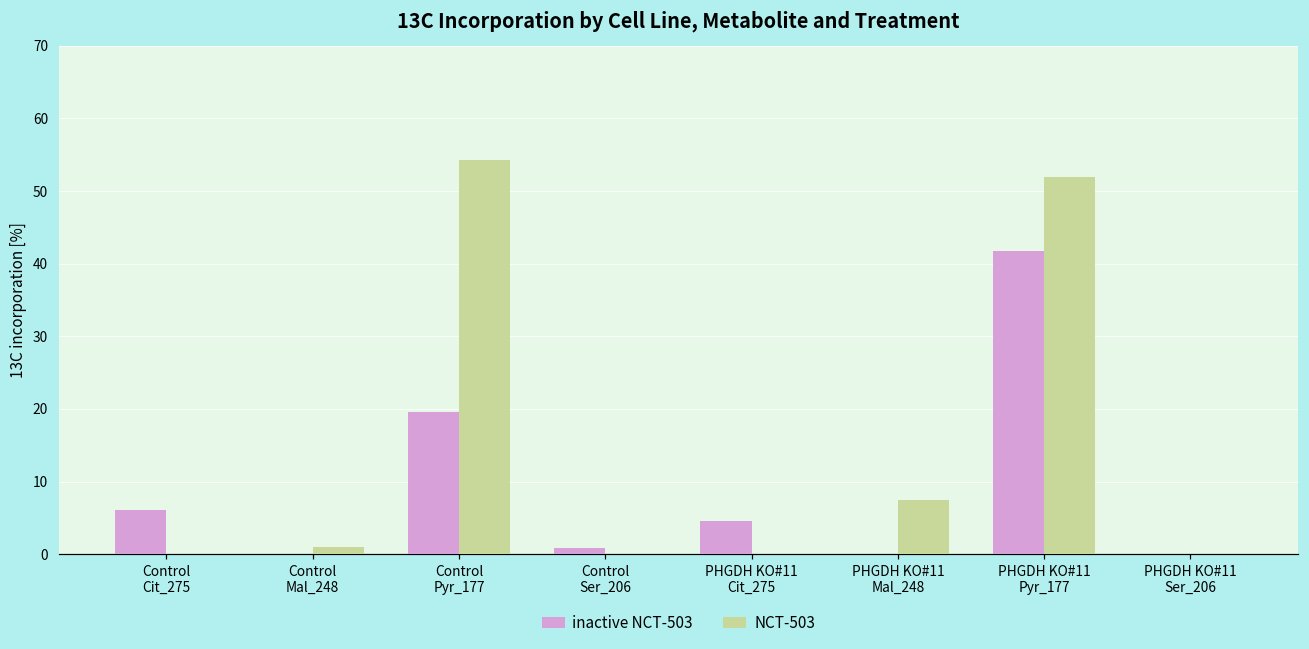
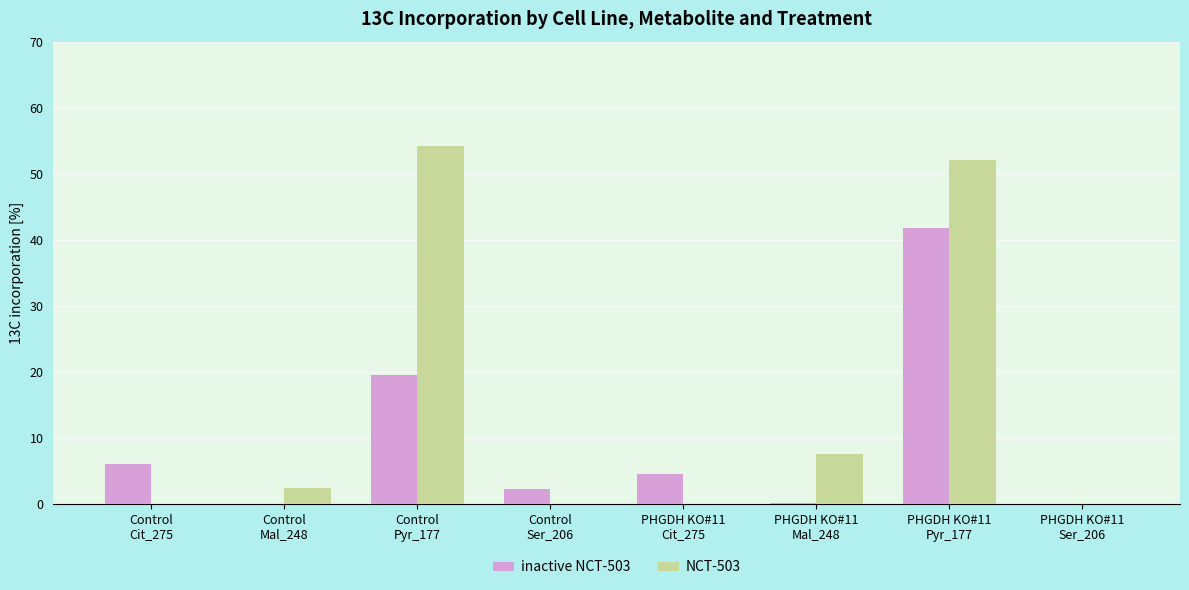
  {
    "inactive NCT-503": {
      "Control Cit_275": 6,
      "Control Mal_248": 0,
      "Control Pyr_177": 20,
-     "Control Ser_206": 1,
+     "Control Ser_206": 2,
      "PHGDH KO#11 Cit_275": 5,
      "PHGDH KO#11 Pyr_177": 42,
      "PHGDH KO#11 Ser_206": 0
    },
    "NCT-503": {
      "Control Cit_275": 0,
-     "Control Mal_248": 1,
+     "Control Mal_248": 2,
      "Control Pyr_177": 54,
      "Control Ser_206": 0,
      "PHGDH KO#11 Cit_275": 0,
      "PHGDH KO#11 Mal_248": 7,
      "PHGDH KO#11 Pyr_177": 52,
      "PHGDH KO#11 Ser_206": 0
    }
  }
